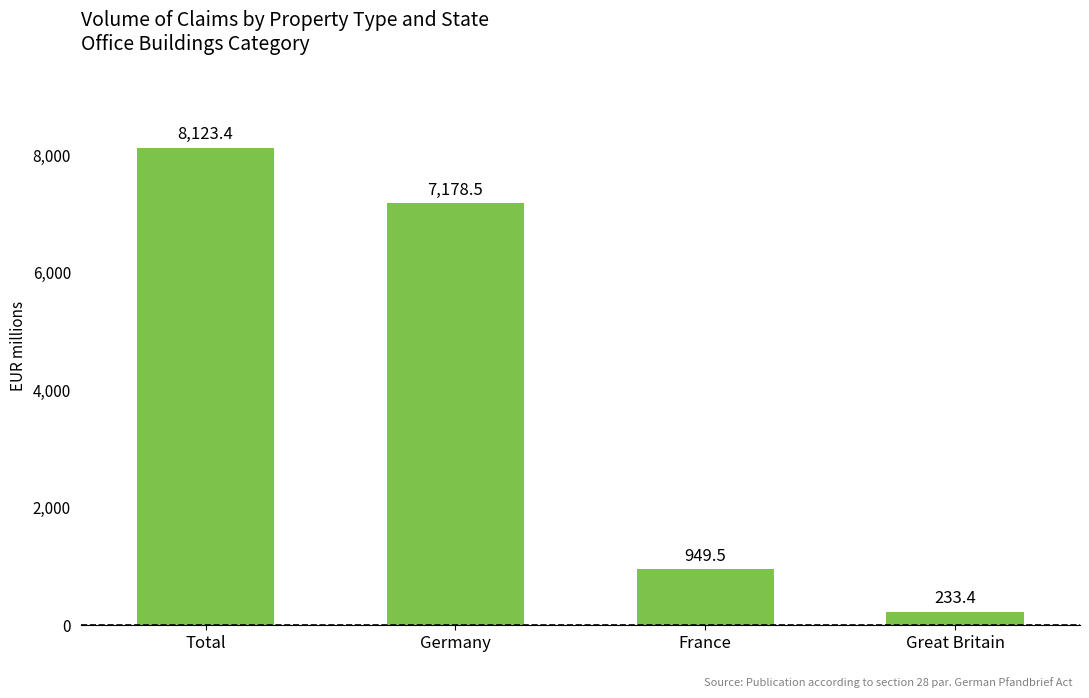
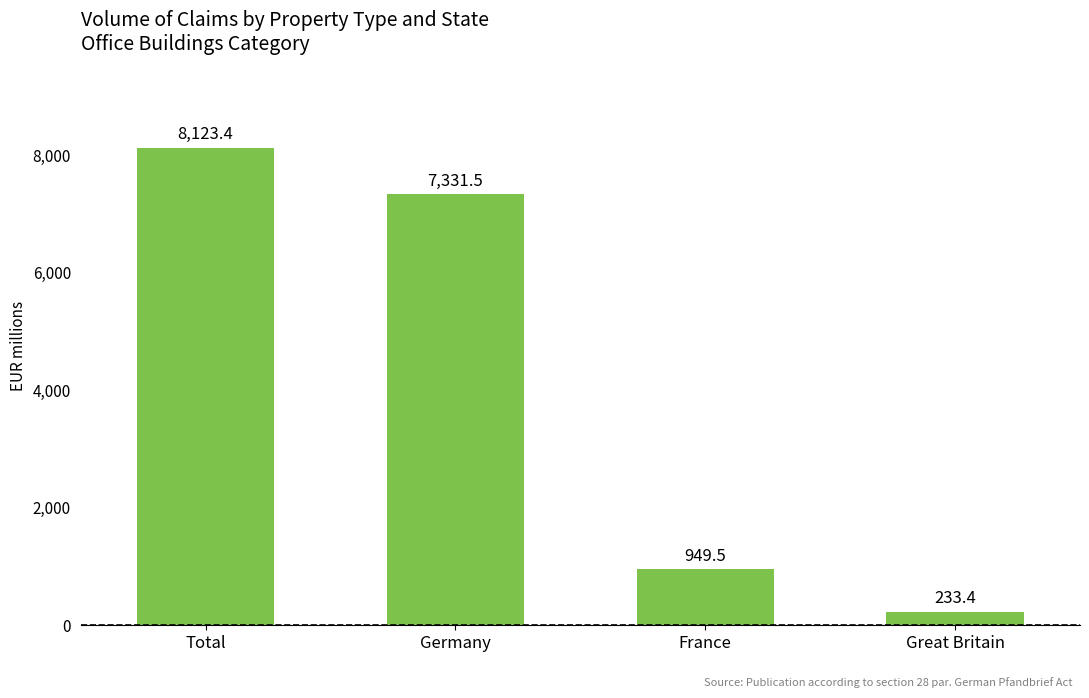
  {
    "Total": "8,123.4",
-   "Germany": "7,178.5",
+   "Germany": "7,331.5",
    "France": "949.5",
    "Great Britain": "233.4"
  }
